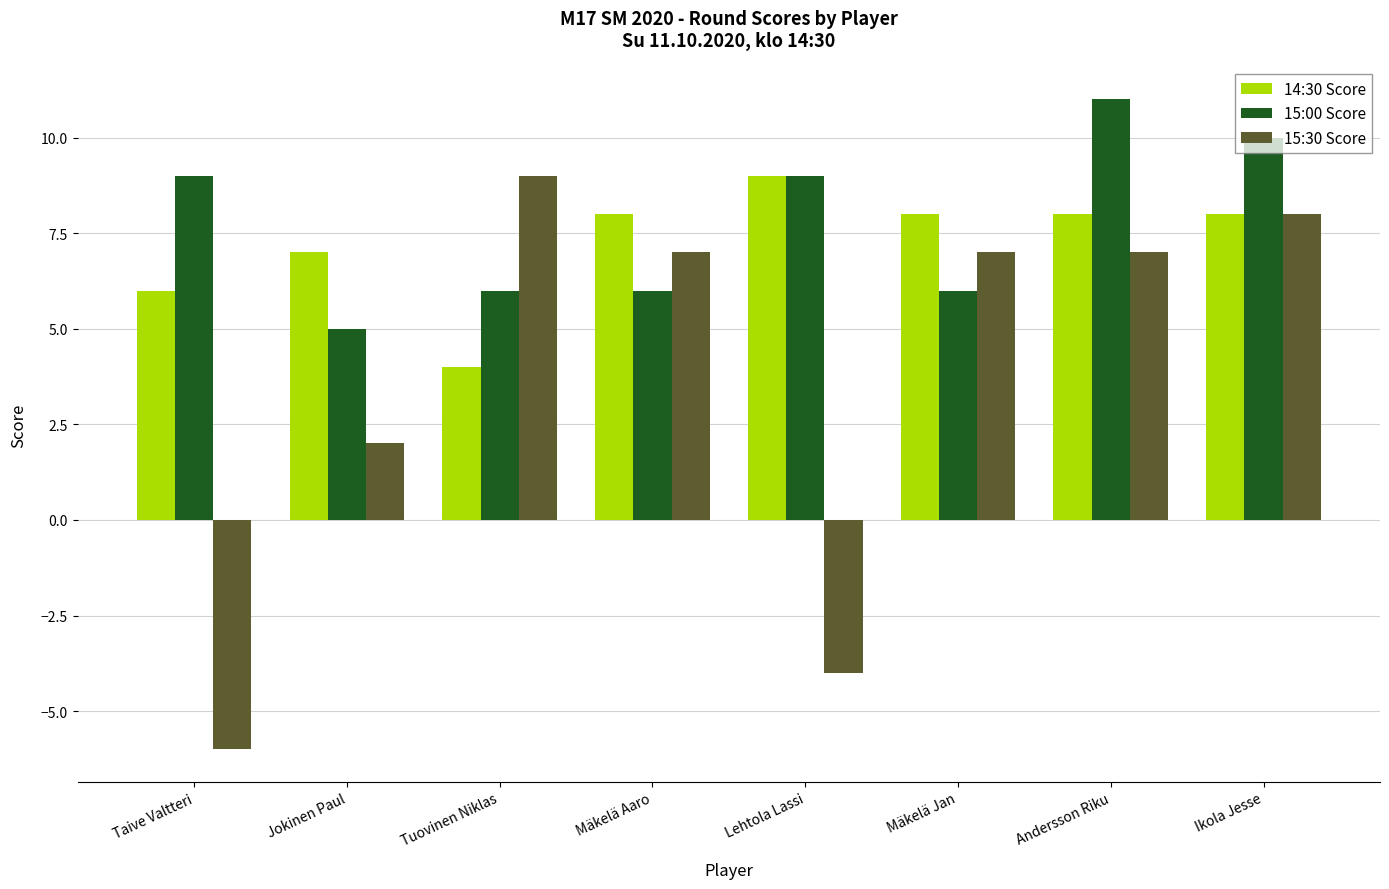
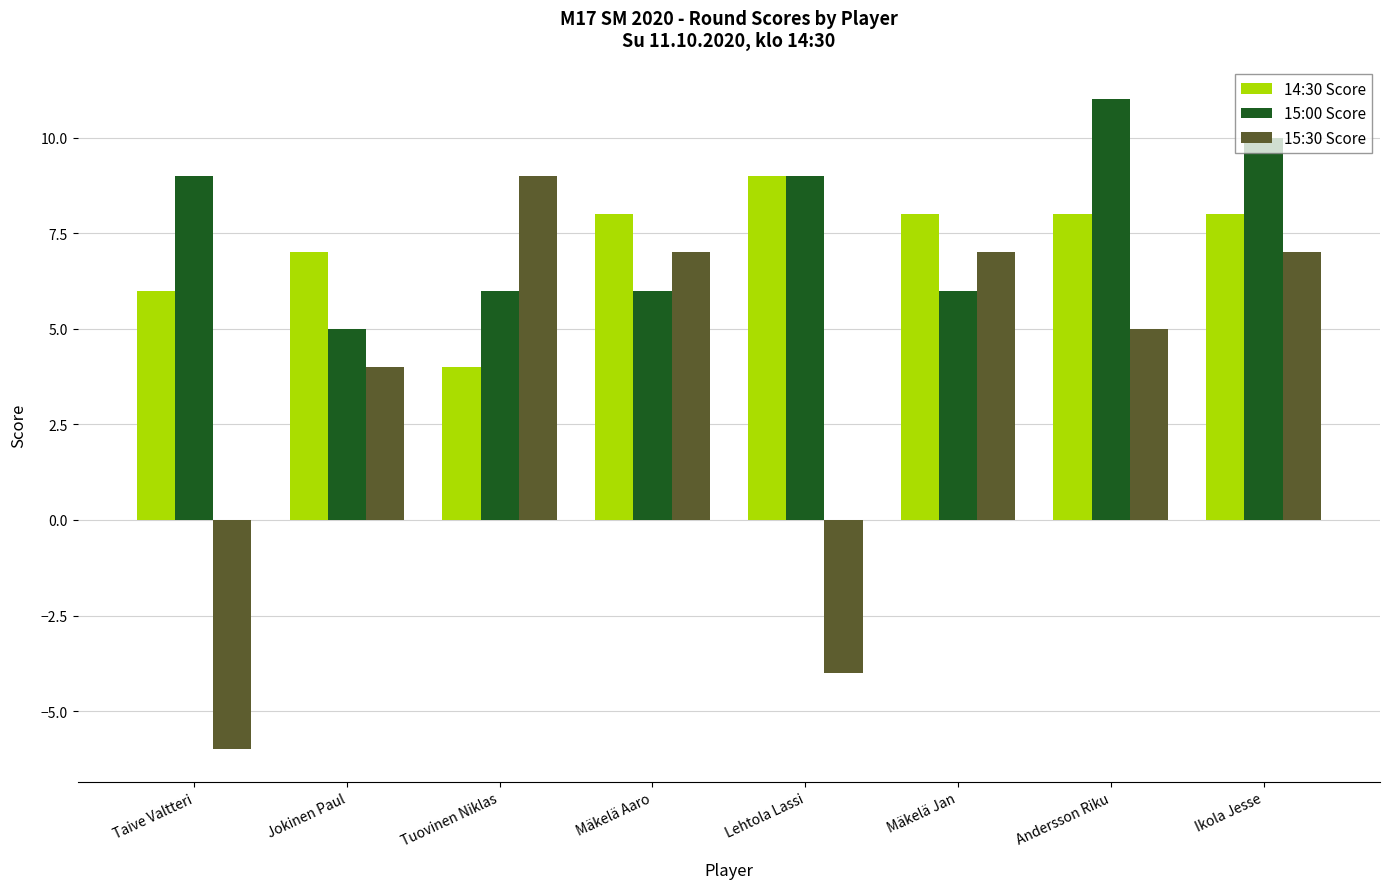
  {
    "14:30 Score": {
      "Taive Valtteri": 6,
      "Jokinen Paul": 7,
      "Tuovinen Niklas": 4,
      "Mäkelä Aaro": 8,
      "Lehtola Lassi": 9,
      "Mäkelä Jan": 8,
      "Andersson Riku": 8,
      "Ikola Jesse": 8
    },
    "15:00 Score": {
      "Taive Valtteri": 9,
      "Jokinen Paul": 5,
      "Tuovinen Niklas": 6,
      "Mäkelä Aaro": 6,
      "Lehtola Lassi": 9,
      "Mäkelä Jan": 6,
      "Andersson Riku": 11
    },
    "15:30 Score": {
      "Taive Valtteri": -6,
-     "Jokinen Paul": 2,
+     "Jokinen Paul": 4,
      "Tuovinen Niklas": 9,
      "Mäkelä Aaro": 7,
      "Lehtola Lassi": -4,
      "Mäkelä Jan": 7,
-     "Andersson Riku": 7,
-     "Ikola Jesse": 8
+     "Andersson Riku": 5,
+     "Ikola Jesse": 7
    }
  }
